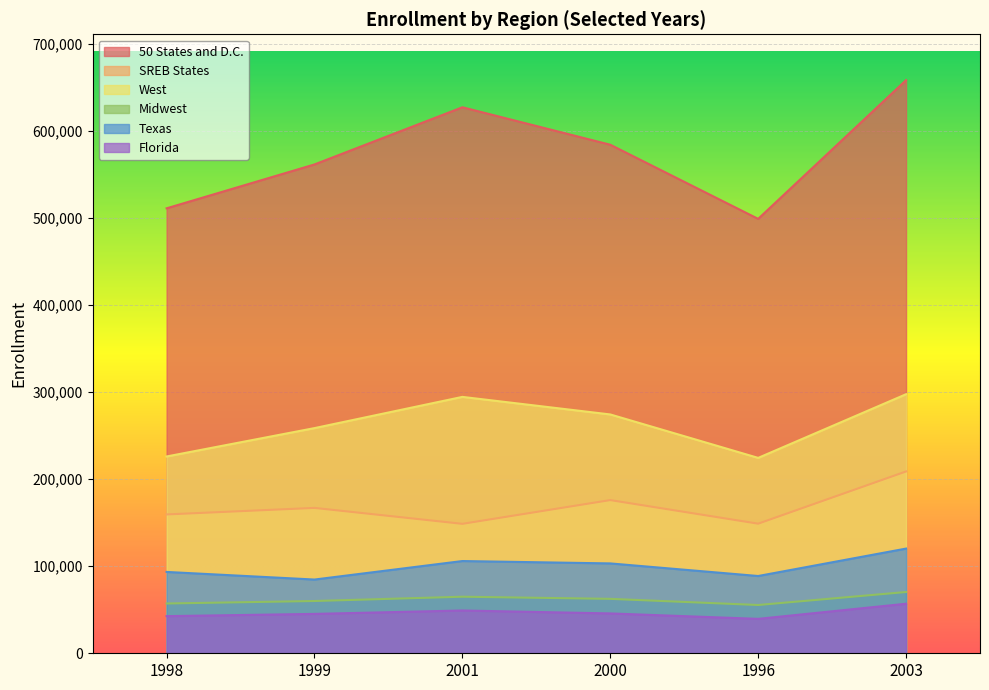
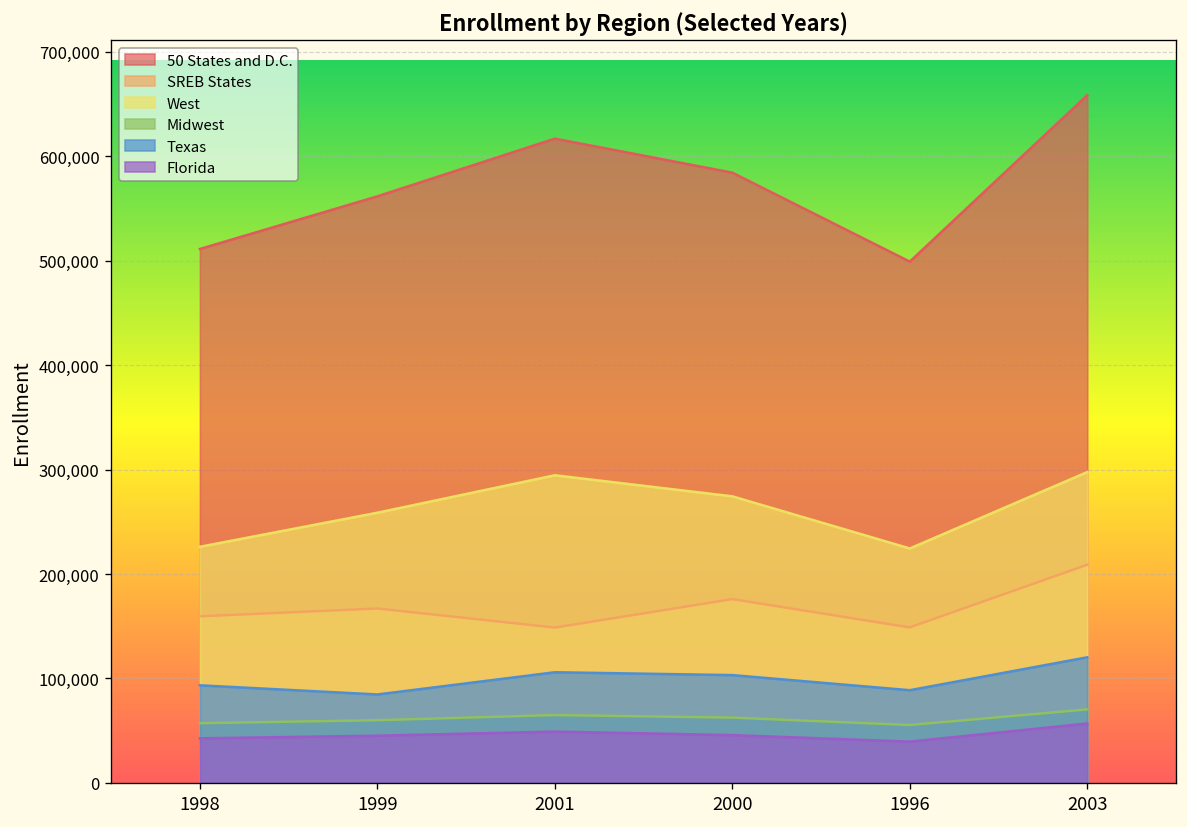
  {
    "50 States and D.C.": {
      "1998": "510,000",
      "1999": "560,000",
-     "2001": "630,000",
+     "2001": "620,000",
      "2000": "580,000",
      "1996": "500,000",
      "2003": "660,000"
    },
    "SREB States": {
      "1998": "160,000",
      "1999": "170,000",
      "2001": "150,000",
      "2000": "180,000",
      "1996": "150,000",
      "2003": "210,000"
    },
    "West": {
      "1998": "230,000",
      "1999": "260,000",
      "2001": "290,000",
      "2000": "270,000",
      "1996": "220,000",
      "2003": "300,000"
    },
    "Midwest": {
      "1998": "60,000",
      "1999": "60,000",
      "2001": "60,000",
      "2000": "60,000",
      "1996": "60,000",
      "2003": "70,000"
    },
    "Texas": {
      "1998": "90,000",
      "1999": "80,000",
      "2001": "110,000",
      "2000": "100,000",
      "1996": "90,000",
      "2003": "120,000"
    },
    "Florida": {
      "1998": "40,000",
      "1999": "50,000",
      "2001": "50,000",
      "2000": "50,000",
      "1996": "40,000",
      "2003": "60,000"
    }
  }
